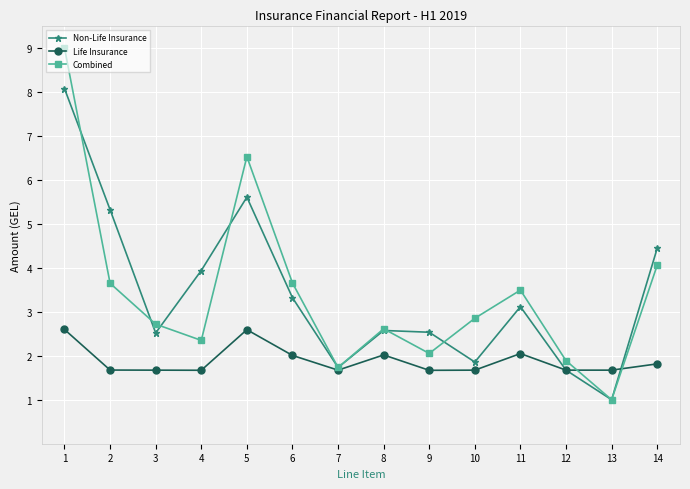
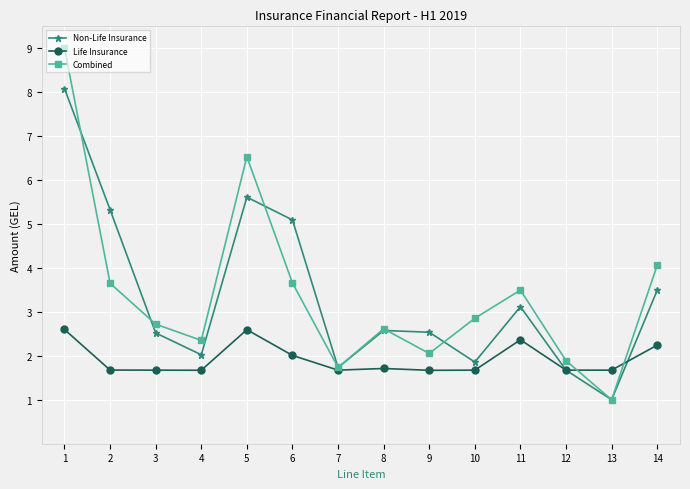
  {
    "Non-Life Insurance": {
      "1": 8.1,
      "2": 5.3,
      "3": 2.5,
-     "4": 3.9,
+     "4": 2.0,
      "5": 5.6,
-     "6": 3.3,
+     "6": 5.1,
      "9": 2.5,
      "10": 1.9,
      "11": 3.1,
-     "14": 4.4
+     "14": 3.5
    },
    "Life Insurance": {
      "1": 2.6,
      "2": 1.7,
      "3": 1.7,
      "4": 1.7,
      "5": 2.6,
      "6": 2.0,
      "7": 1.7,
-     "8": 2.0,
+     "8": 1.7,
      "9": 1.7,
      "10": 1.7,
-     "11": 2.0,
+     "11": 2.4,
      "13": 1.7,
-     "14": 1.8
+     "14": 2.2
    },
    "Combined": {
      "2": 3.6,
      "3": 2.7,
      "4": 2.3,
      "5": 6.5,
      "6": 3.7,
      "9": 2.1,
      "10": 2.9,
      "11": 3.5,
      "12": 1.9,
      "14": 4.1
    }
  }
